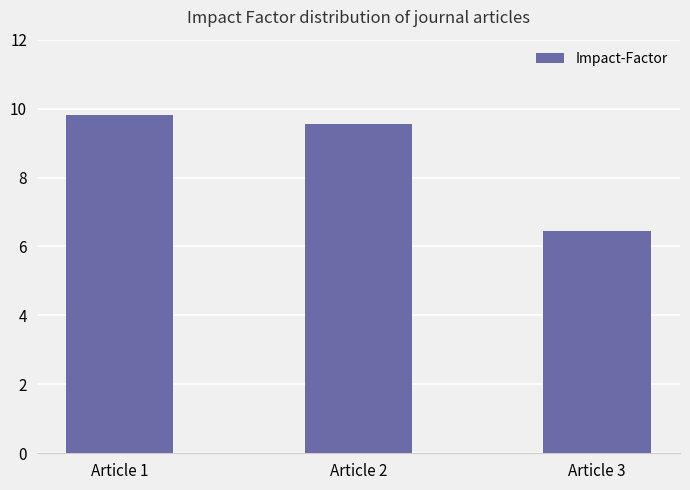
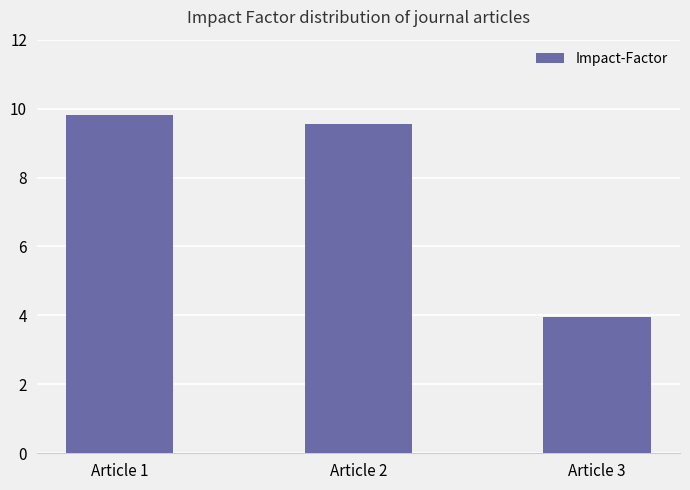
  {
    "Article 1": 9.8,
    "Article 2": 9.6,
-   "Article 3": 6.5
+   "Article 3": 4.0
  }
